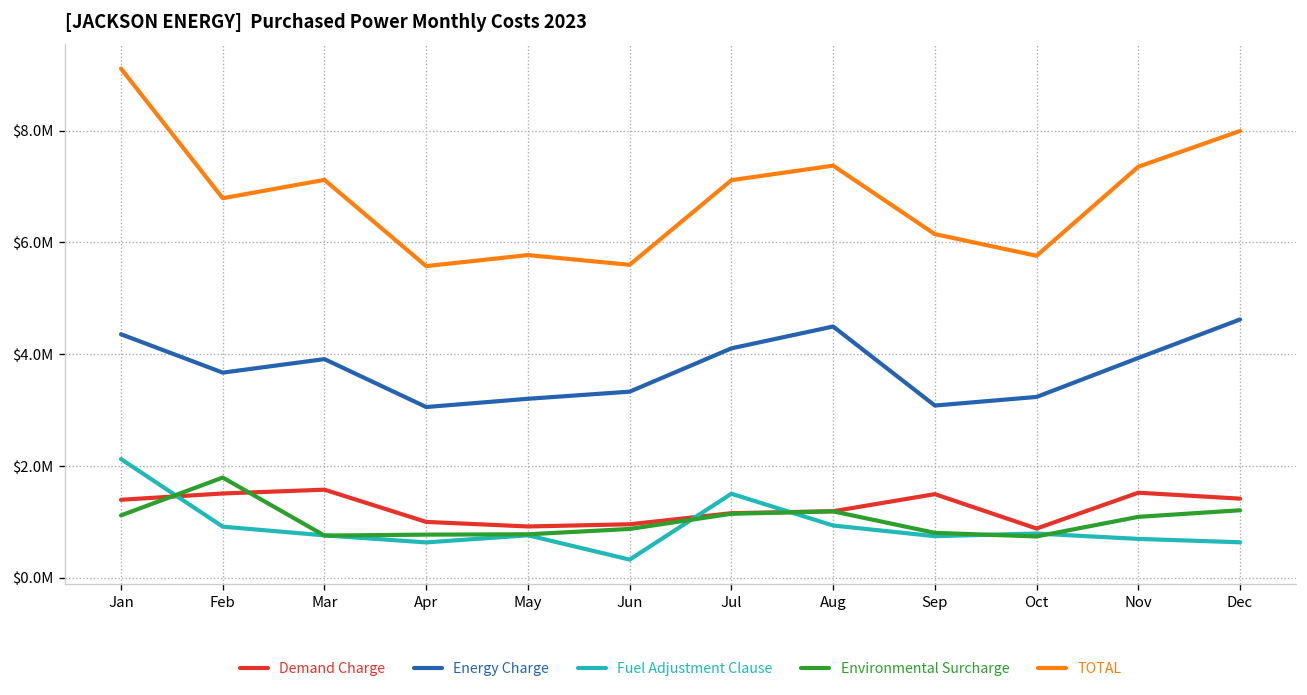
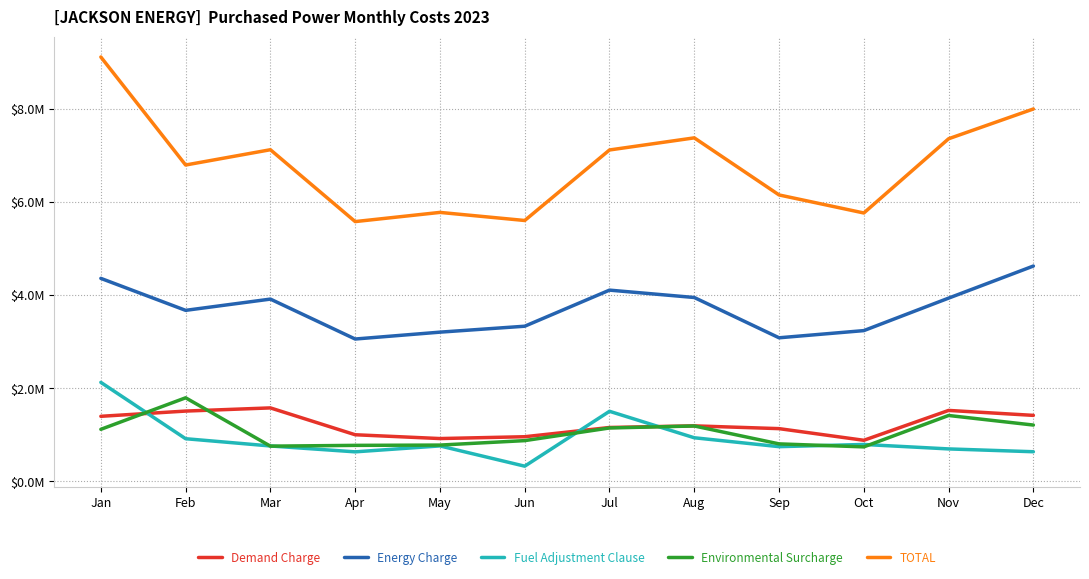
  {
    "Demand Charge": {
      "Jan": "$1400000",
      "Feb": "$1500000",
      "Mar": "$1600000",
      "Apr": "$1000000",
      "May": "$900000",
      "Jun": "$1000000",
-     "Sep": "$1500000",
+     "Sep": "$1100000",
      "Oct": "$900000",
      "Nov": "$1500000",
      "Dec": "$1400000"
    },
    "Energy Charge": {
      "Jan": "$4400000",
      "Feb": "$3700000",
      "Mar": "$3900000",
      "Apr": "$3100000",
      "May": "$3200000",
      "Jun": "$3300000",
      "Jul": "$4100000",
-     "Aug": "$4500000",
+     "Aug": "$3900000",
      "Sep": "$3100000",
      "Oct": "$3200000",
      "Nov": "$3900000",
      "Dec": "$4600000"
    },
    "Fuel Adjustment Clause": {
      "Jan": "$2100000",
      "Feb": "$900000",
      "Apr": "$600000",
      "Jun": "$300000",
      "Jul": "$1500000",
      "Aug": "$900000",
      "Sep": "$700000",
      "Nov": "$700000",
      "Dec": "$600000"
    },
    "Environmental Surcharge": {
      "Jan": "$1100000",
      "Feb": "$1800000",
      "Apr": "$800000",
      "Jun": "$900000",
      "Sep": "$800000",
-     "Nov": "$1100000",
+     "Nov": "$1400000",
      "Dec": "$1200000"
    },
    "TOTAL": {
      "Jan": "$9100000",
      "Feb": "$6800000",
      "Mar": "$7100000",
      "Apr": "$5600000",
      "May": "$5800000",
      "Jun": "$5600000",
      "Jul": "$7100000",
      "Aug": "$7400000",
      "Sep": "$6100000",
      "Oct": "$5800000",
      "Nov": "$7400000",
      "Dec": "$8000000"
    }
  }
